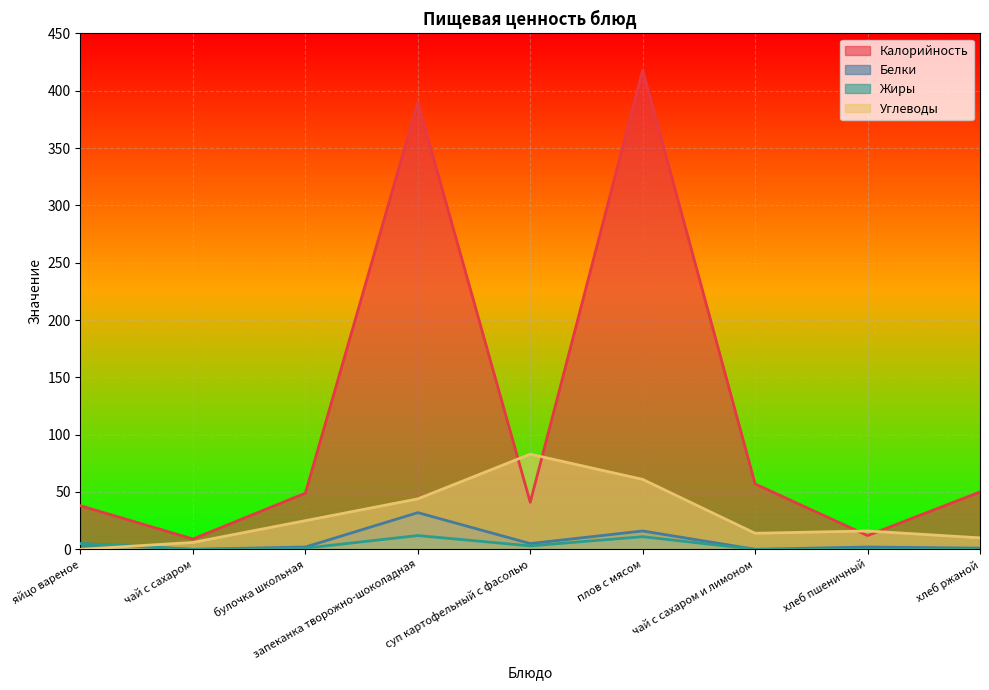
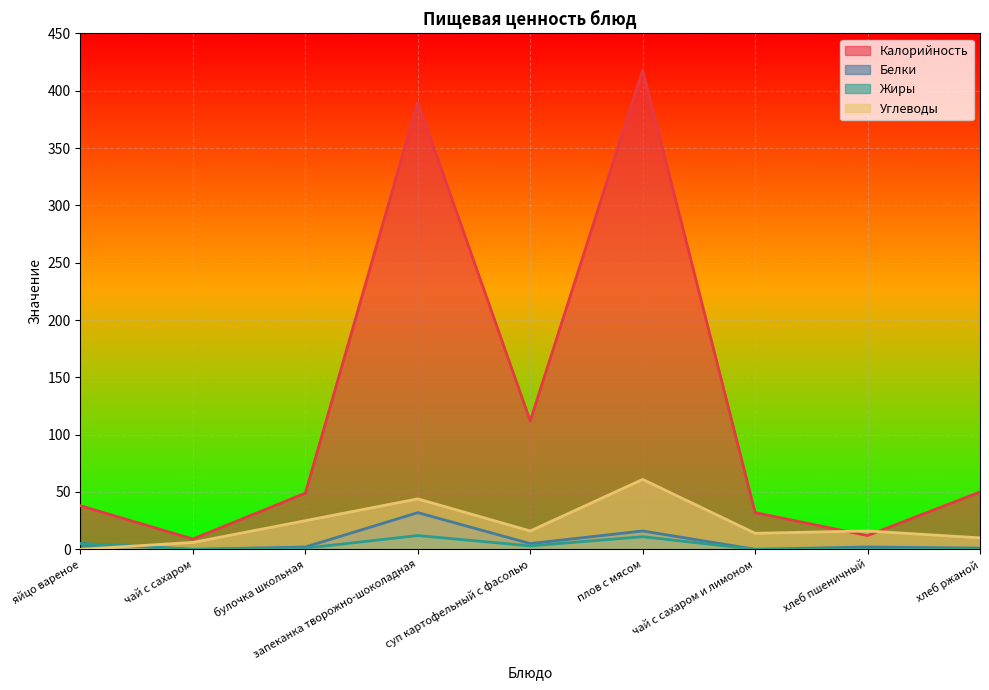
  {
    "Калорийность": {
      "яйцо вареное": 38,
      "чай с сахаром": 9,
      "булочка школьная": 49,
      "запеканка творожно-шоколадная": 390,
-     "суп картофельный с фасолью": 41,
+     "суп картофельный с фасолью": 112,
      "плов с мясом": 418,
-     "чай с сахаром и лимоном": 57,
+     "чай с сахаром и лимоном": 32,
      "хлеб пшеничный": 12,
      "хлеб ржаной": 50
    },
    "Углеводы": {
      "яйцо вареное": 0,
      "чай с сахаром": 6,
      "булочка школьная": 25,
      "запеканка творожно-шоколадная": 44,
-     "суп картофельный с фасолью": 83,
+     "суп картофельный с фасолью": 16,
      "плов с мясом": 61,
      "чай с сахаром и лимоном": 14,
      "хлеб пшеничный": 16,
      "хлеб ржаной": 10
    }
  }
